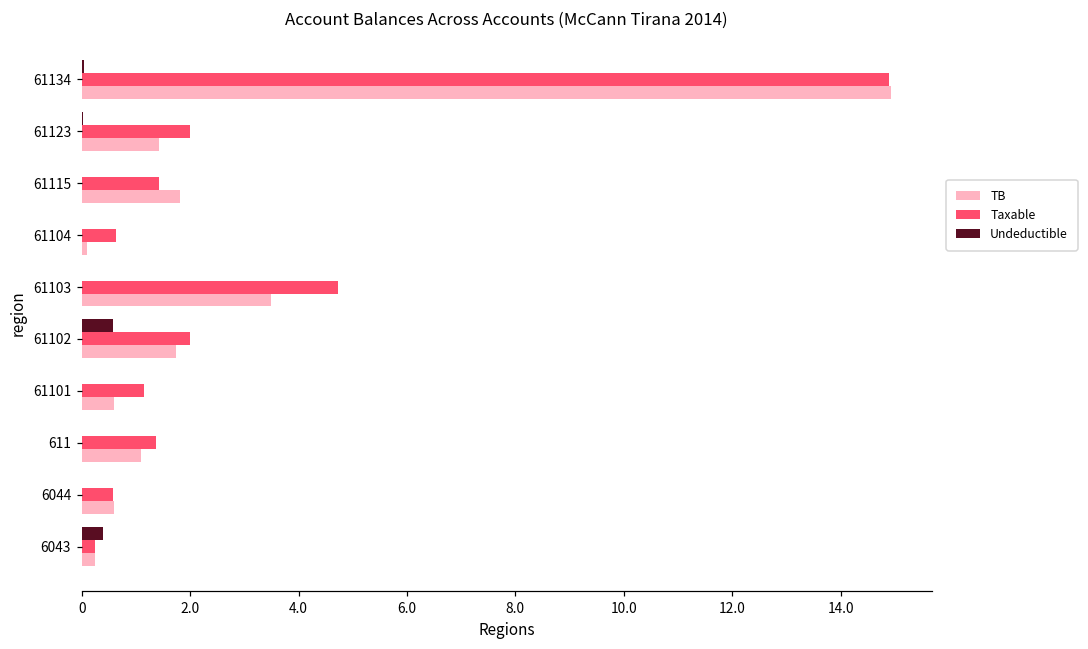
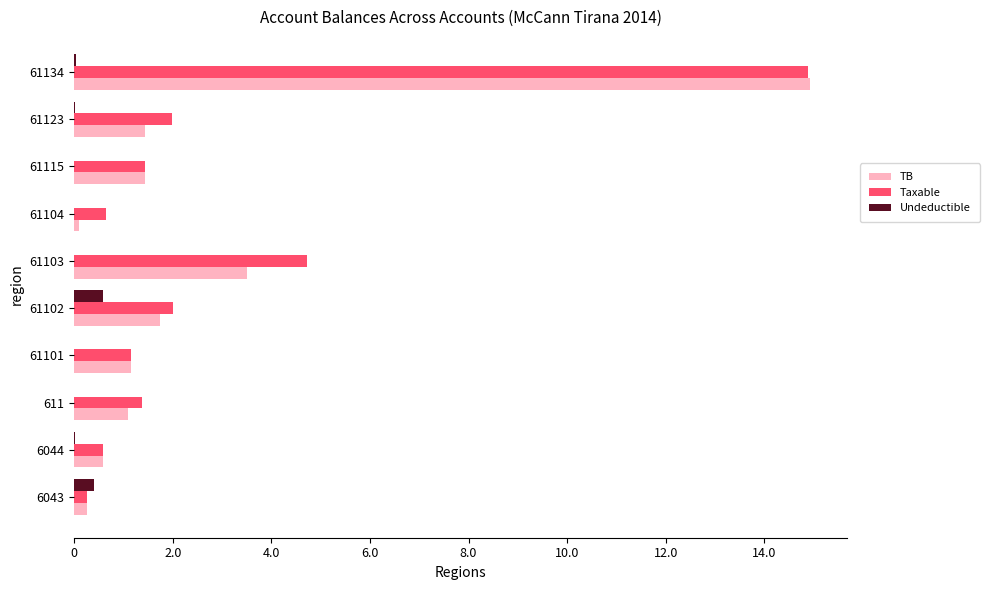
  {
    "TB": {
      "61134": 14.9,
      "61123": 1.4,
-     "61115": 1.8,
+     "61115": 1.4,
      "61104": 0.1,
      "61103": 3.5,
      "61102": 1.7,
-     "61101": 0.6,
+     "61101": 1.1,
      "611": 1.1,
      "6044": 0.6,
      "6043": 0.3
    },
    "Taxable": {
      "61134": 14.9,
      "61123": 2.0,
      "61115": 1.4,
      "61104": 0.6,
      "61103": 4.7,
      "61102": 2.0,
      "61101": 1.1,
      "611": 1.4,
      "6044": 0.6,
      "6043": 0.3
    },
    "Undeductible": {
      "61104": 0.0,
      "61102": 0.6,
      "61101": 0.0,
      "611": 0.0,
      "6043": 0.4
    }
  }
